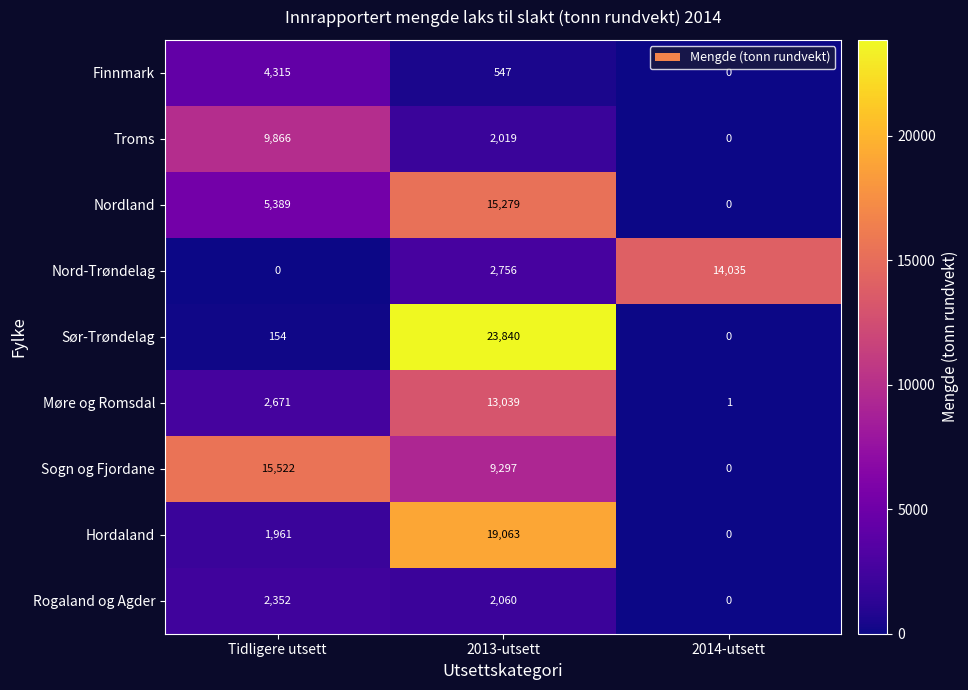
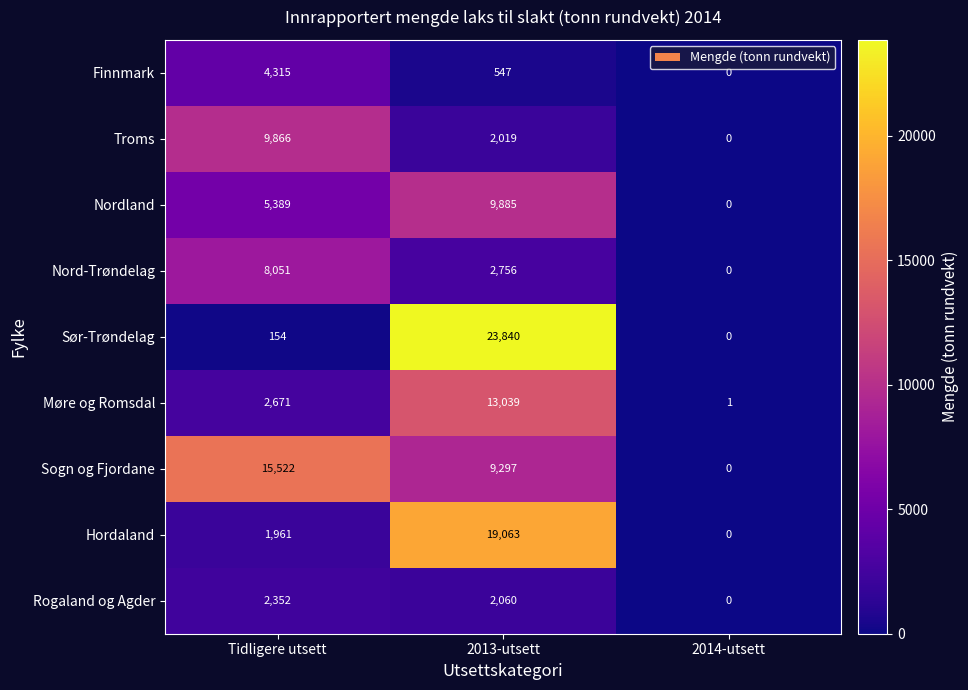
  {
    "Finnmark": {
      "Tidligere utsett": "4,315",
      "2013-utsett": "547"
    },
    "Troms": {
      "Tidligere utsett": "9,866",
      "2013-utsett": "2,019",
      "2014-utsett": "0"
    },
    "Nordland": {
      "Tidligere utsett": "5,389",
-     "2013-utsett": "15,279",
+     "2013-utsett": "9,885",
      "2014-utsett": "0"
    },
    "Nord-Trøndelag": {
-     "Tidligere utsett": "0",
+     "Tidligere utsett": "8,051",
      "2013-utsett": "2,756",
-     "2014-utsett": "14,035"
+     "2014-utsett": "0"
    },
    "Sør-Trøndelag": {
      "Tidligere utsett": "154",
      "2013-utsett": "23,840",
      "2014-utsett": "0"
    },
    "Møre og Romsdal": {
      "Tidligere utsett": "2,671",
      "2013-utsett": "13,039",
      "2014-utsett": "1"
    },
    "Sogn og Fjordane": {
      "Tidligere utsett": "15,522",
      "2013-utsett": "9,297",
      "2014-utsett": "0"
    },
    "Hordaland": {
      "Tidligere utsett": "1,961",
      "2013-utsett": "19,063",
      "2014-utsett": "0"
    },
    "Rogaland og Agder": {
      "Tidligere utsett": "2,352",
      "2013-utsett": "2,060",
      "2014-utsett": "0"
    }
  }
